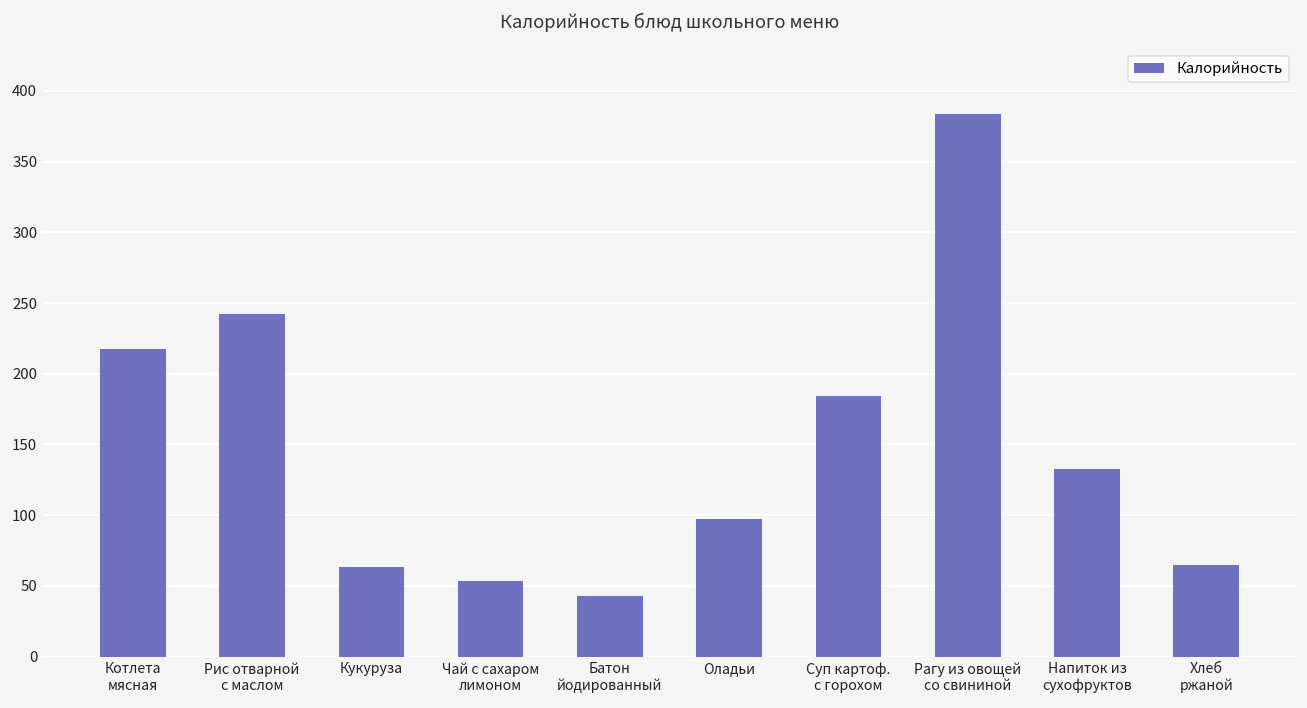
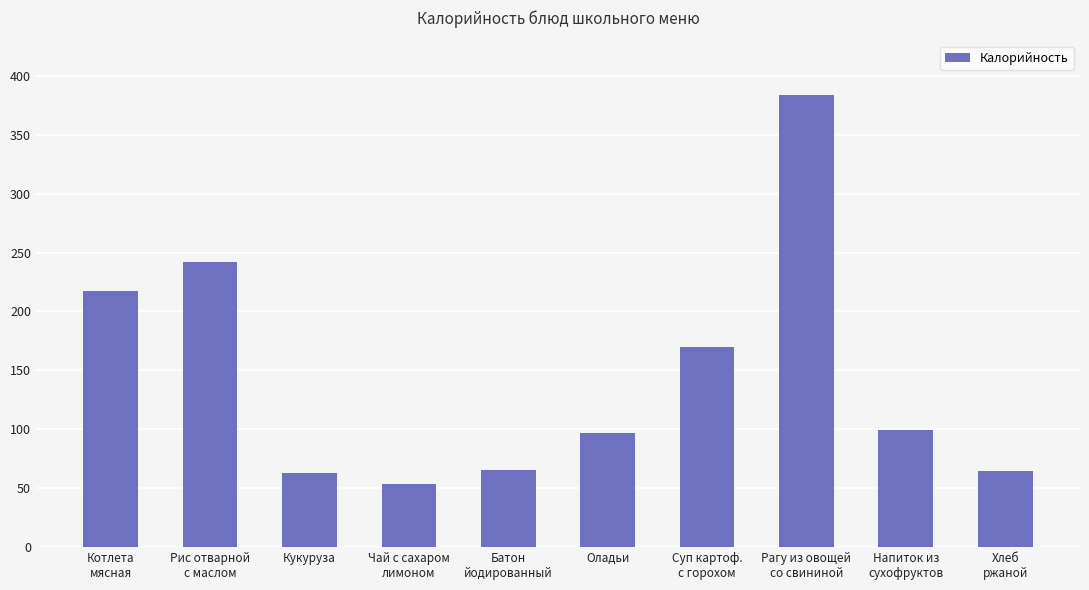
  {
    "Котлета мясная": 217,
    "Рис отварной с маслом": 242,
    "Кукуруза": 63,
    "Чай с сахаром лимоном": 54,
-   "Батон йодированный": 43,
+   "Батон йодированный": 66,
    "Оладьи": 97,
-   "Суп картоф. с горохом": 184,
+   "Суп картоф. с горохом": 170,
    "Рагу из овощей со свининой": 384,
-   "Напиток из сухофруктов": 133,
+   "Напиток из сухофруктов": 100,
    "Хлеб ржаной": 65
  }
